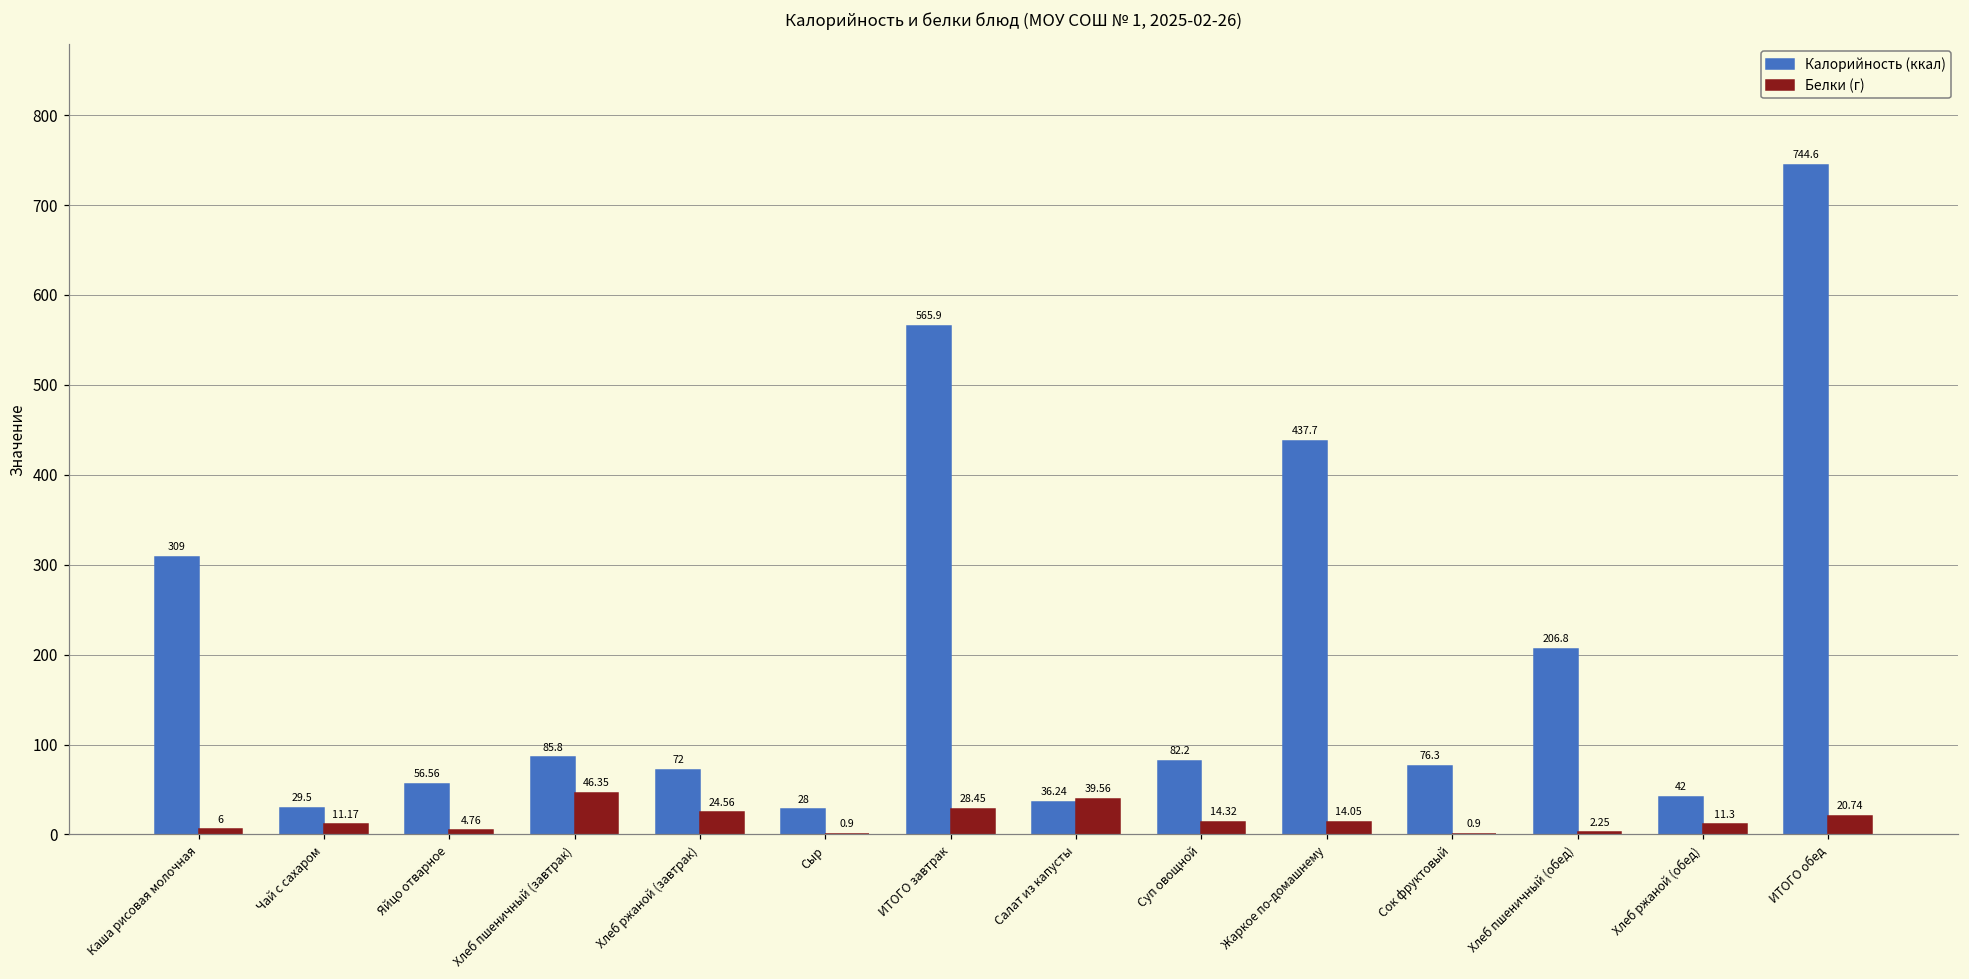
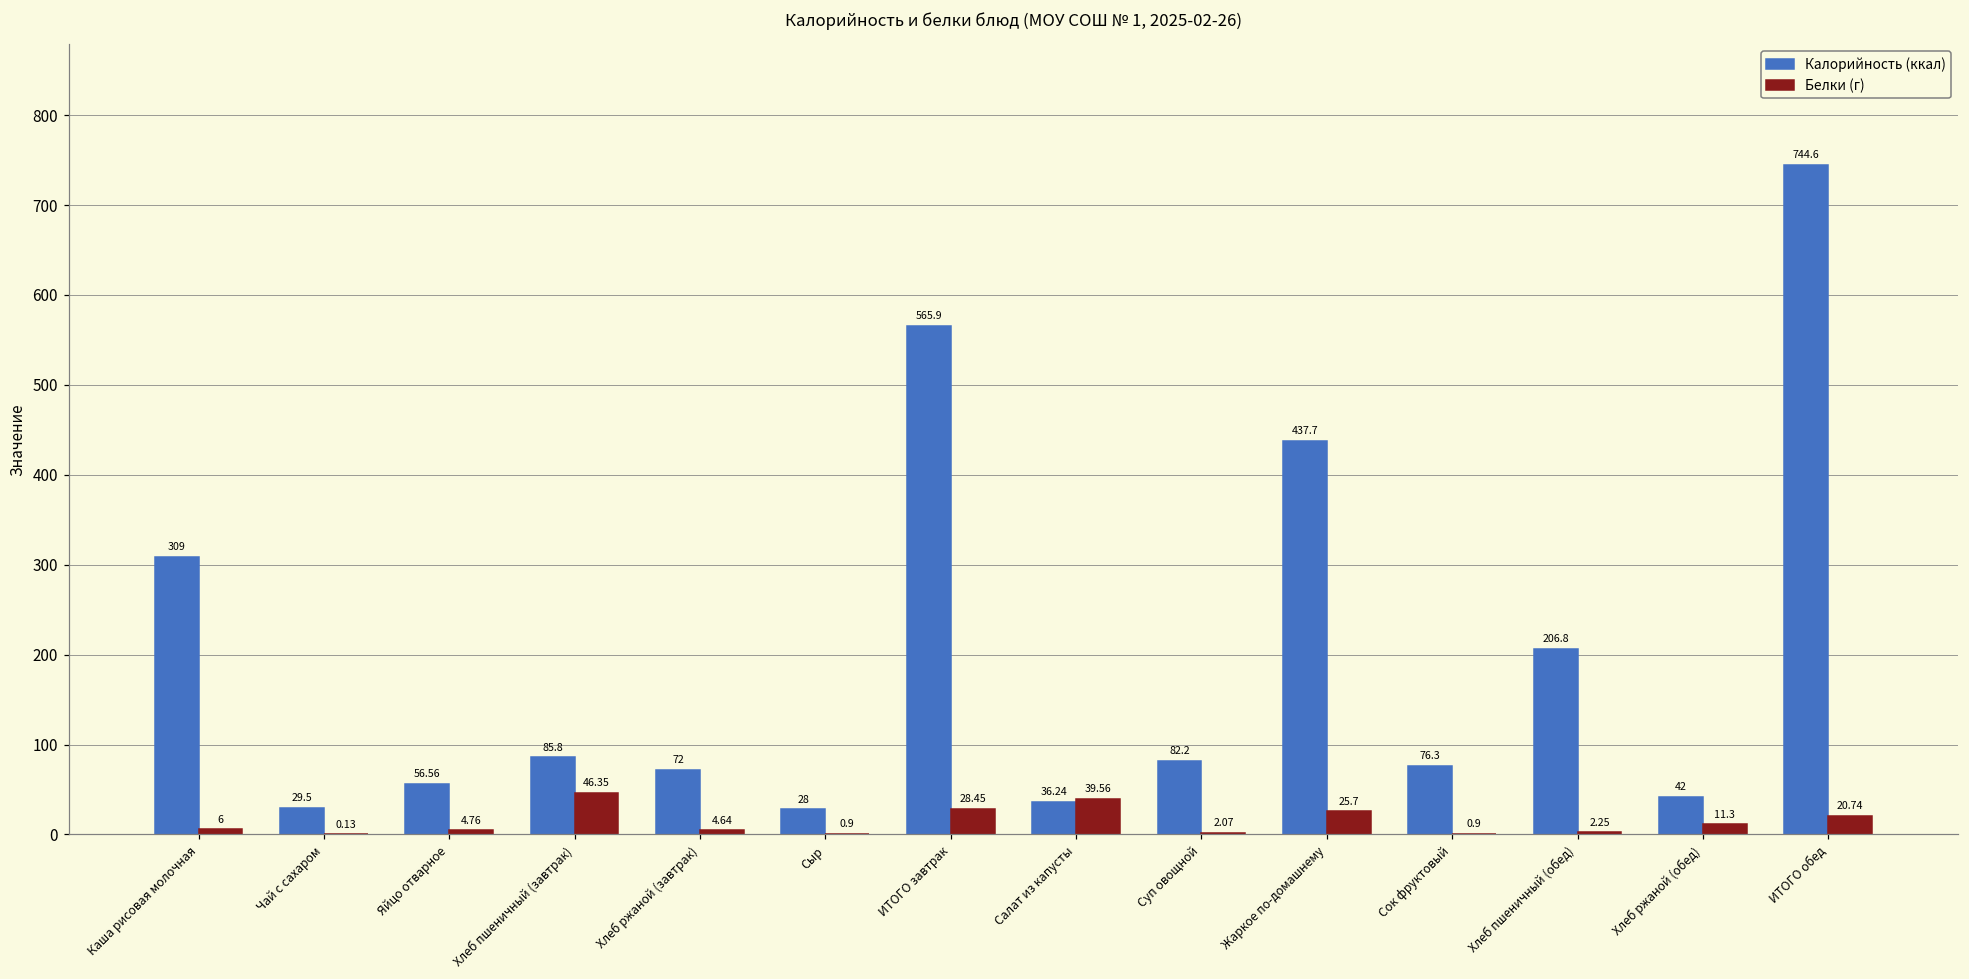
  {
    "Калорийность (ккал)": {
      "Каша рисовая молочная": 309,
      "Чай с сахаром": 29.5,
      "Яйцо отварное": 56.56,
      "Хлеб пшеничный (завтрак)": 85.8,
      "Хлеб ржаной (завтрак)": 72,
      "Сыр": 28,
      "ИТОГО завтрак": 565.9,
      "Салат из капусты": 36.24,
      "Суп овощной": 82.2,
      "Жаркое по-домашнему": 437.7,
      "Сок фруктовый": 76.3,
      "Хлеб пшеничный (обед)": 206.8,
      "Хлеб ржаной (обед)": 42,
      "ИТОГО обед": 744.6
    },
    "Белки (г)": {
      "Каша рисовая молочная": 6,
-     "Чай с сахаром": 11.17,
+     "Чай с сахаром": 0.13,
      "Яйцо отварное": 4.76,
      "Хлеб пшеничный (завтрак)": 46.35,
-     "Хлеб ржаной (завтрак)": 24.56,
+     "Хлеб ржаной (завтрак)": 4.64,
      "Сыр": 0.9,
      "ИТОГО завтрак": 28.45,
      "Салат из капусты": 39.56,
-     "Суп овощной": 14.32,
-     "Жаркое по-домашнему": 14.05,
+     "Суп овощной": 2.07,
+     "Жаркое по-домашнему": 25.7,
      "Сок фруктовый": 0.9,
      "Хлеб пшеничный (обед)": 2.25,
      "Хлеб ржаной (обед)": 11.3,
      "ИТОГО обед": 20.74
    }
  }
